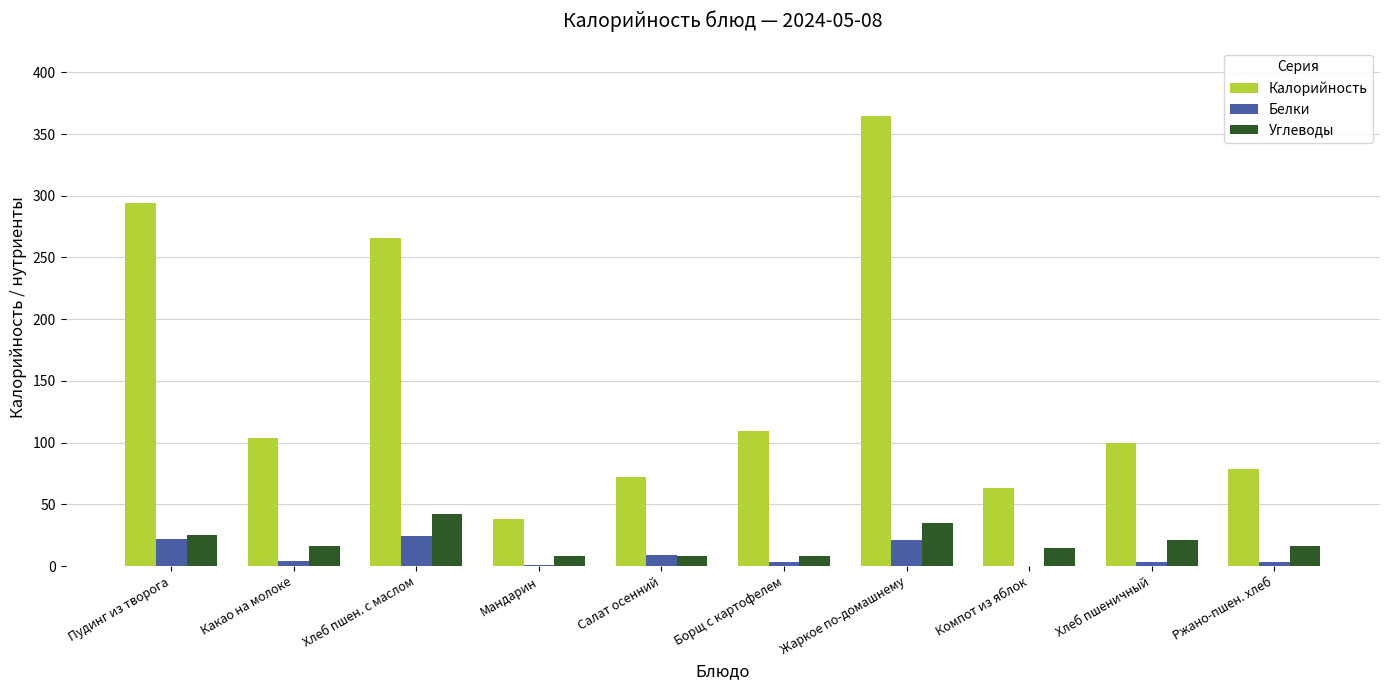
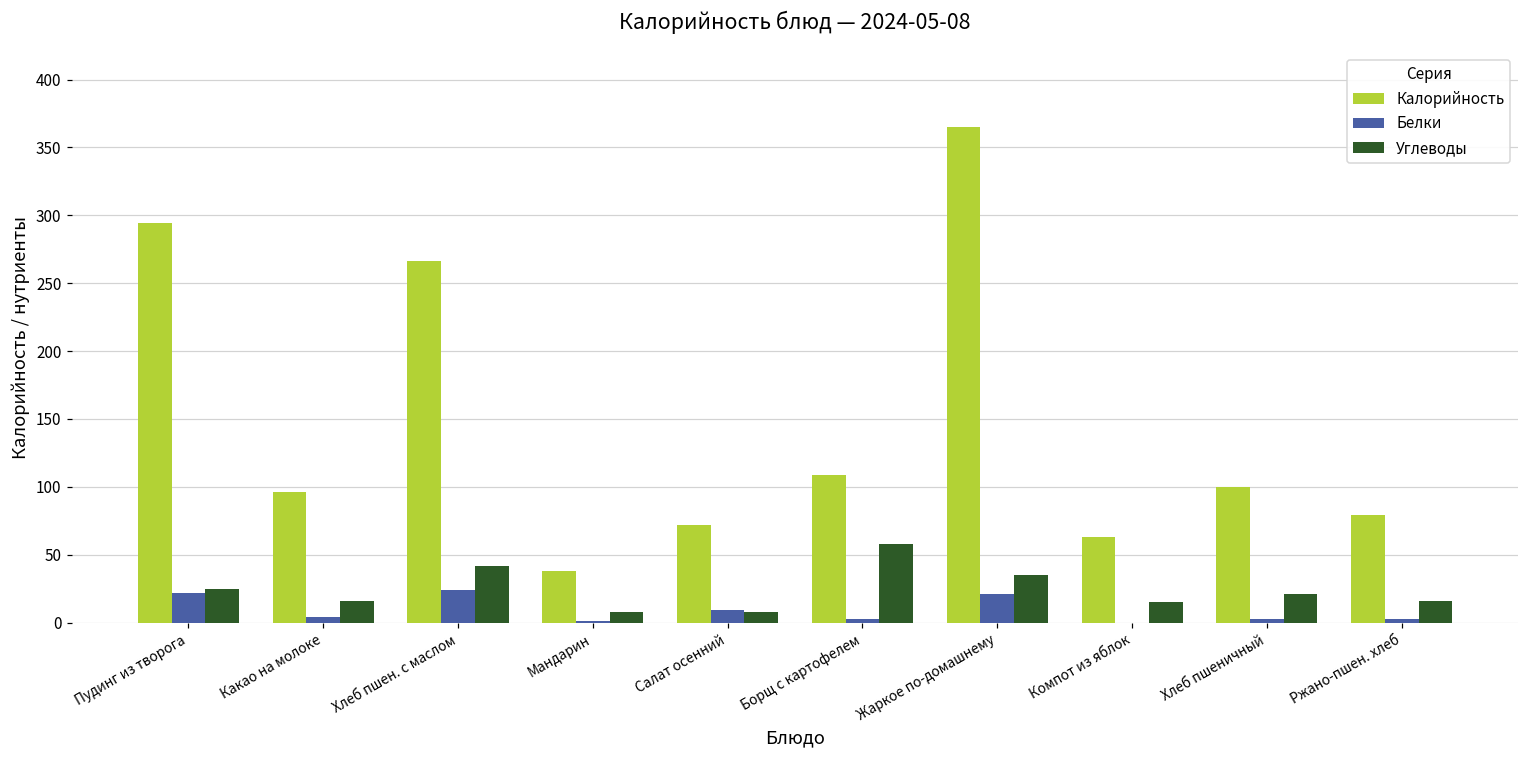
  {
    "Калорийность": {
      "Пудинг из творога": 294,
-     "Какао на молоке": 104,
+     "Какао на молоке": 96,
      "Хлеб пшен. с маслом": 266,
      "Мандарин": 38,
      "Салат осенний": 72,
      "Борщ с картофелем": 109,
      "Жаркое по-домашнему": 365,
      "Компот из яблок": 63,
      "Хлеб пшеничный": 100,
      "Ржано-пшен. хлеб": 79
    },
    "Белки": {
      "Пудинг из творога": 22,
      "Какао на молоке": 4,
      "Хлеб пшен. с маслом": 24,
      "Салат осенний": 9,
      "Борщ с картофелем": 3,
      "Жаркое по-домашнему": 21,
      "Компот из яблок": 0,
      "Хлеб пшеничный": 3,
      "Ржано-пшен. хлеб": 3
    },
    "Углеводы": {
      "Пудинг из творога": 25,
      "Какао на молоке": 16,
      "Хлеб пшен. с маслом": 42,
      "Мандарин": 8,
      "Салат осенний": 8,
-     "Борщ с картофелем": 8,
+     "Борщ с картофелем": 58,
      "Жаркое по-домашнему": 35,
      "Компот из яблок": 15,
      "Хлеб пшеничный": 21,
      "Ржано-пшен. хлеб": 16
    }
  }
